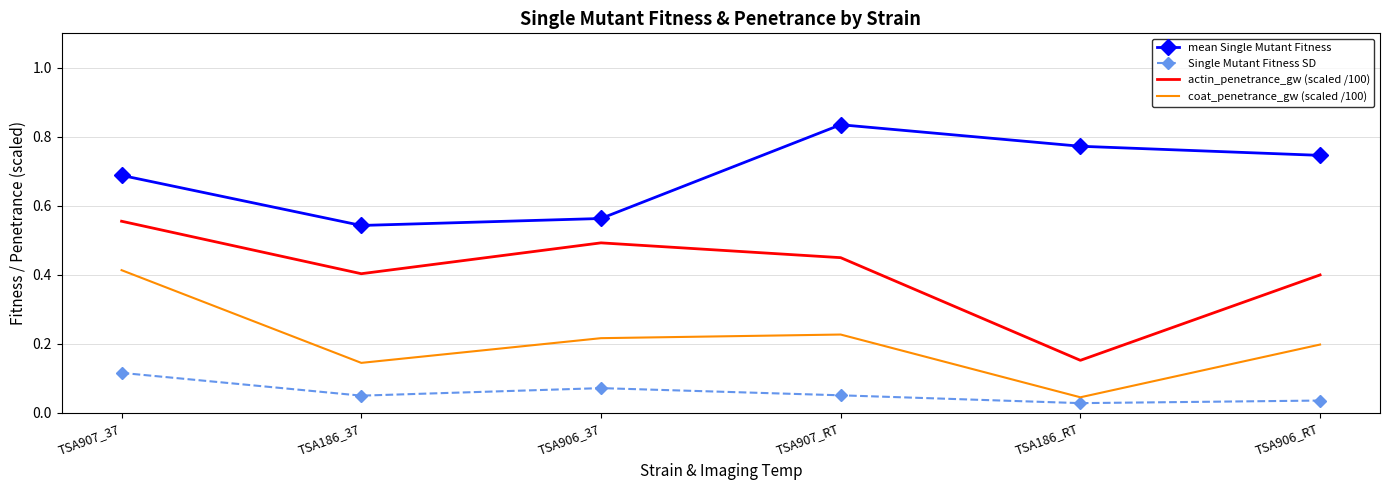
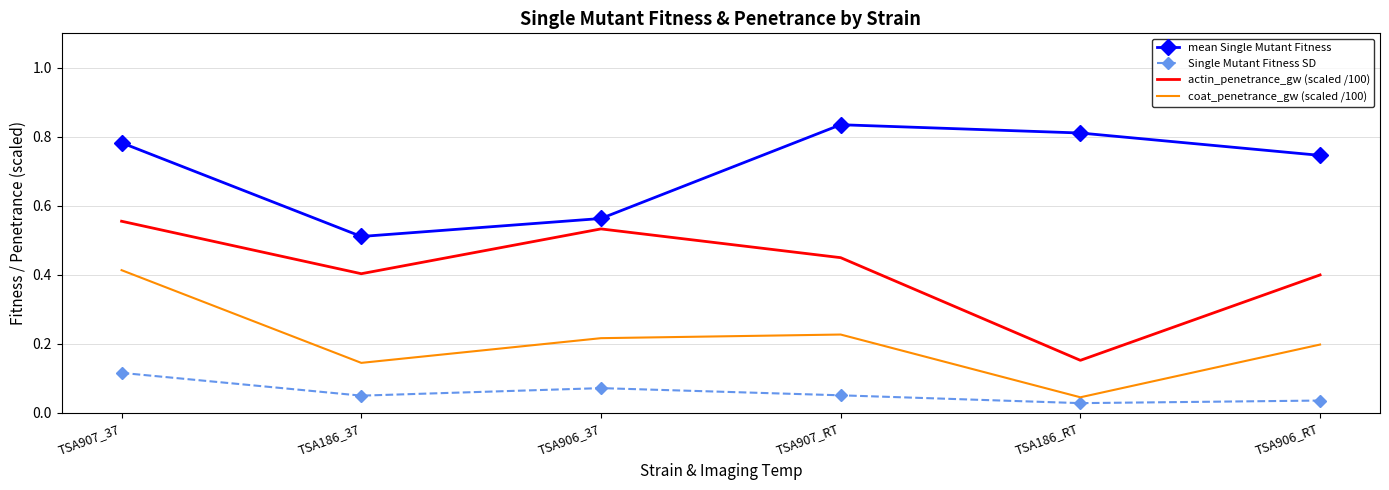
  {
    "mean Single Mutant Fitness": {
-     "TSA907_37": 0.69,
-     "TSA186_37": 0.54,
+     "TSA907_37": 0.78,
+     "TSA186_37": 0.51,
      "TSA906_37": 0.56,
      "TSA907_RT": 0.84,
-     "TSA186_RT": 0.77,
+     "TSA186_RT": 0.81,
      "TSA906_RT": 0.75
    },
    "Single Mutant Fitness SD": {
      "TSA907_37": 0.12,
      "TSA186_37": 0.05,
      "TSA906_37": 0.07,
      "TSA907_RT": 0.05,
      "TSA186_RT": 0.03,
      "TSA906_RT": 0.04
    },
    "actin_penetrance_gw (scaled /100)": {
      "TSA907_37": 0.56,
      "TSA186_37": 0.40,
-     "TSA906_37": 0.49,
+     "TSA906_37": 0.53,
      "TSA907_RT": 0.45,
      "TSA186_RT": 0.15,
      "TSA906_RT": 0.40
    },
    "coat_penetrance_gw (scaled /100)": {
      "TSA907_37": 0.41,
      "TSA186_37": 0.15,
      "TSA906_37": 0.22,
      "TSA907_RT": 0.23,
      "TSA186_RT": 0.05,
      "TSA906_RT": 0.20
    }
  }
